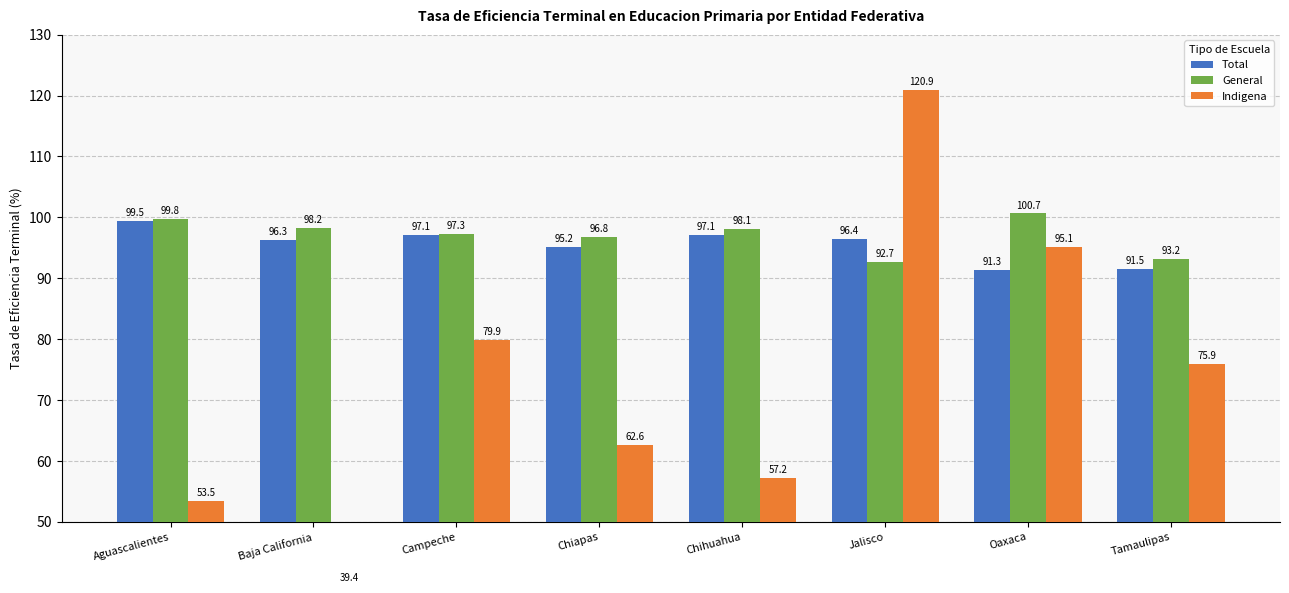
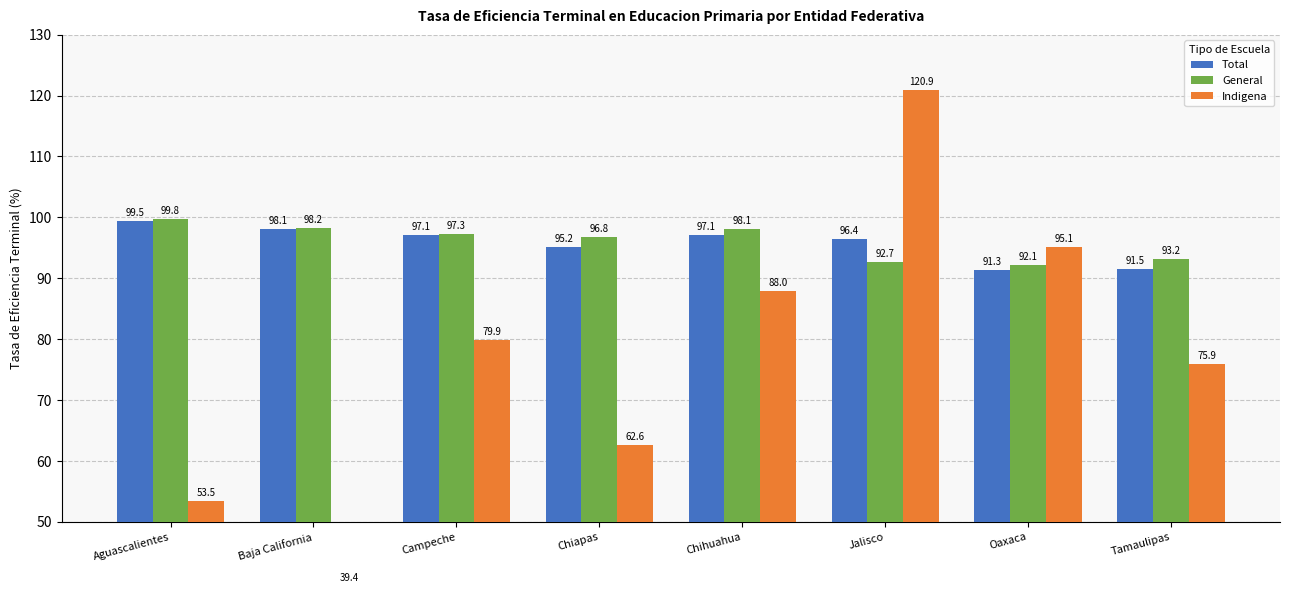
  {
    "Total": {
      "Aguascalientes": 99.5,
-     "Baja California": 96.3,
+     "Baja California": 98.1,
      "Campeche": 97.1,
      "Chiapas": 95.2,
      "Chihuahua": 97.1,
      "Jalisco": 96.4,
      "Oaxaca": 91.3,
      "Tamaulipas": 91.5
    },
    "General": {
      "Aguascalientes": 99.8,
      "Baja California": 98.2,
      "Campeche": 97.3,
      "Chiapas": 96.8,
      "Chihuahua": 98.1,
      "Jalisco": 92.7,
-     "Oaxaca": 100.7,
+     "Oaxaca": 92.1,
      "Tamaulipas": 93.2
    },
    "Indigena": {
      "Aguascalientes": 53.5,
      "Campeche": 79.9,
      "Chiapas": 62.6,
-     "Chihuahua": 57.2,
+     "Chihuahua": 88.0,
      "Jalisco": 120.9,
      "Oaxaca": 95.1,
      "Tamaulipas": 75.9
    }
  }
